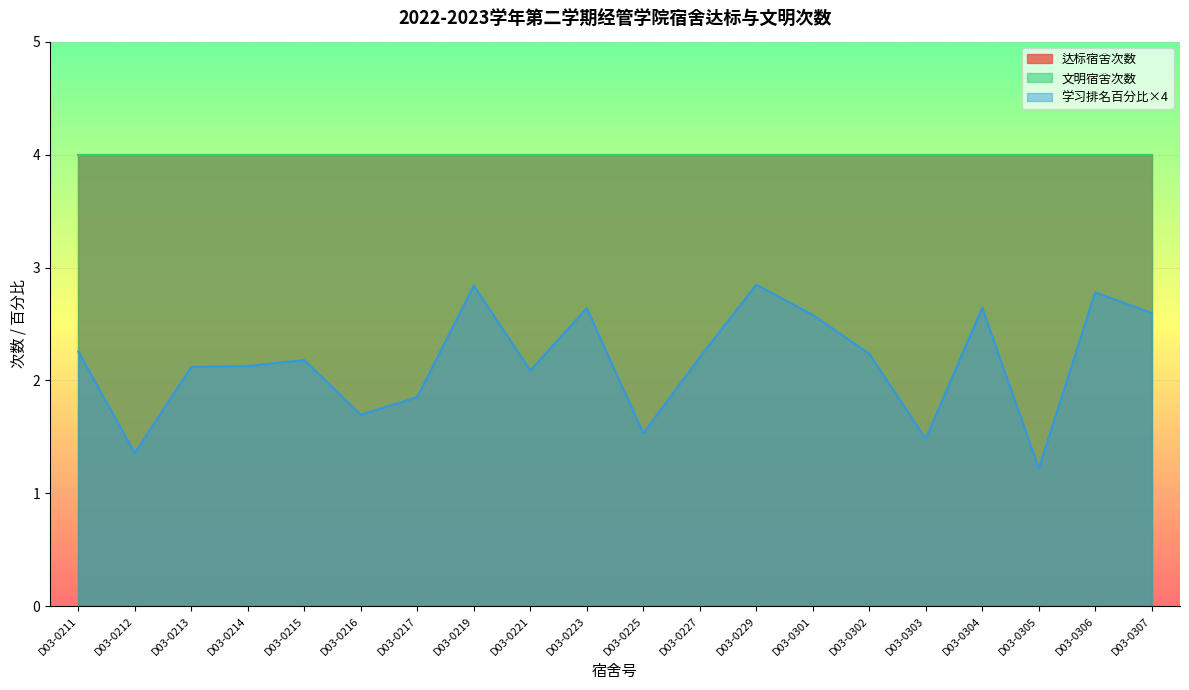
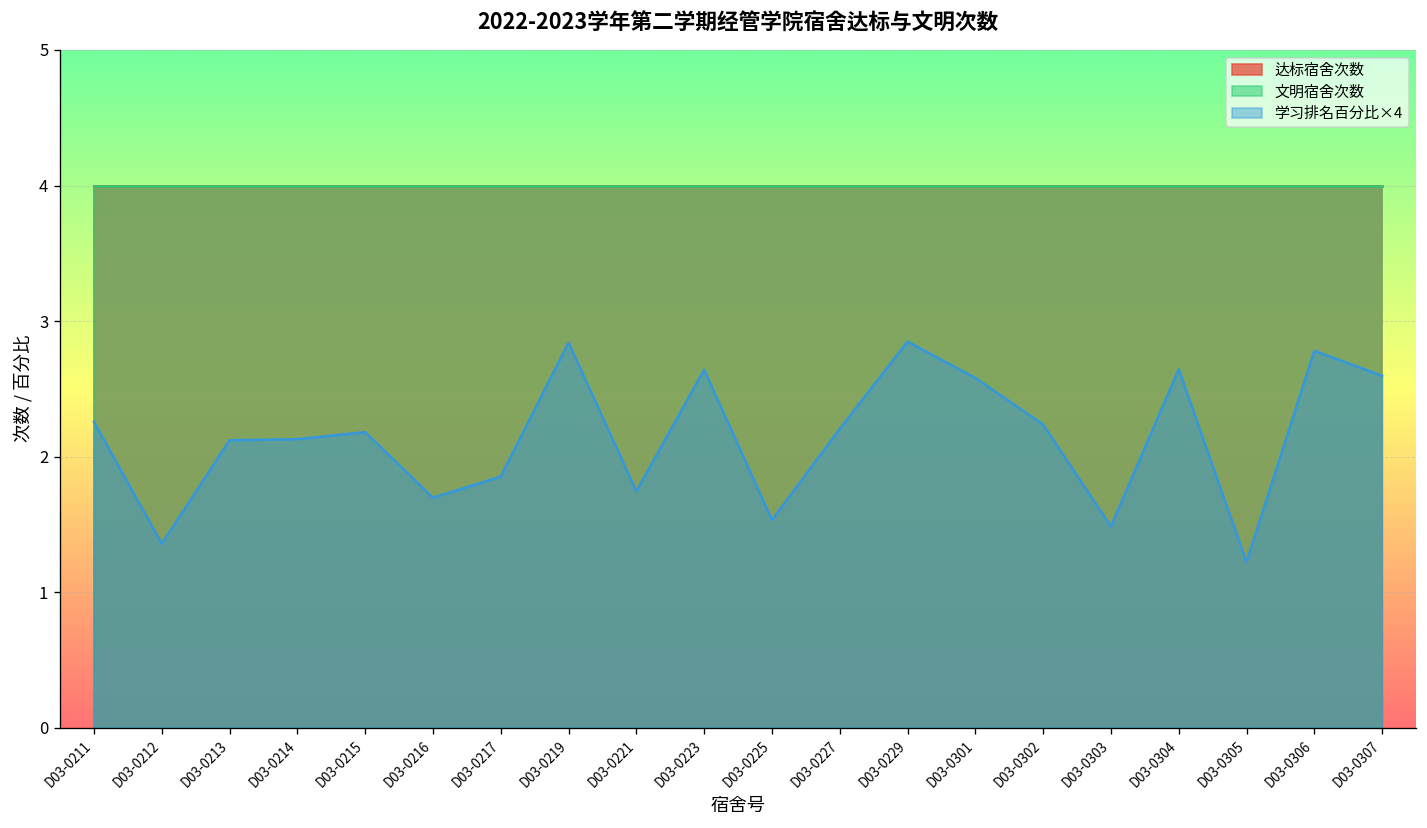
  {
    "文明宿舍次数": {
      "D03-0211": 4.00,
      "D03-0212": 4.00,
      "D03-0213": 4.00,
      "D03-0214": 4.00,
      "D03-0215": 4.00,
      "D03-0216": 4.00,
      "D03-0217": 4.00,
      "D03-0219": 4.00,
      "D03-0221": 4.00,
      "D03-0223": 4.00,
      "D03-0225": 4.00,
      "D03-0227": 4.00,
      "D03-0229": 4.00,
      "D03-0301": 4.00,
      "D03-0302": 4.00,
      "D03-0303": 4.00,
      "D03-0304": 4.00,
      "D03-0305": 4.00,
      "D03-0306": 4.00,
      "D03-0307": 4.00
    },
    "学习排名百分比×4": {
      "D03-0211": 2.26,
      "D03-0212": 1.36,
      "D03-0213": 2.12,
      "D03-0214": 2.13,
      "D03-0215": 2.18,
      "D03-0216": 1.70,
      "D03-0217": 1.85,
      "D03-0219": 2.84,
-     "D03-0221": 2.09,
+     "D03-0221": 1.74,
      "D03-0223": 2.64,
      "D03-0225": 1.53,
      "D03-0227": 2.20,
      "D03-0229": 2.85,
      "D03-0301": 2.58,
      "D03-0302": 2.24,
      "D03-0303": 1.48,
      "D03-0304": 2.64,
      "D03-0305": 1.22,
      "D03-0306": 2.78,
      "D03-0307": 2.60
    }
  }
